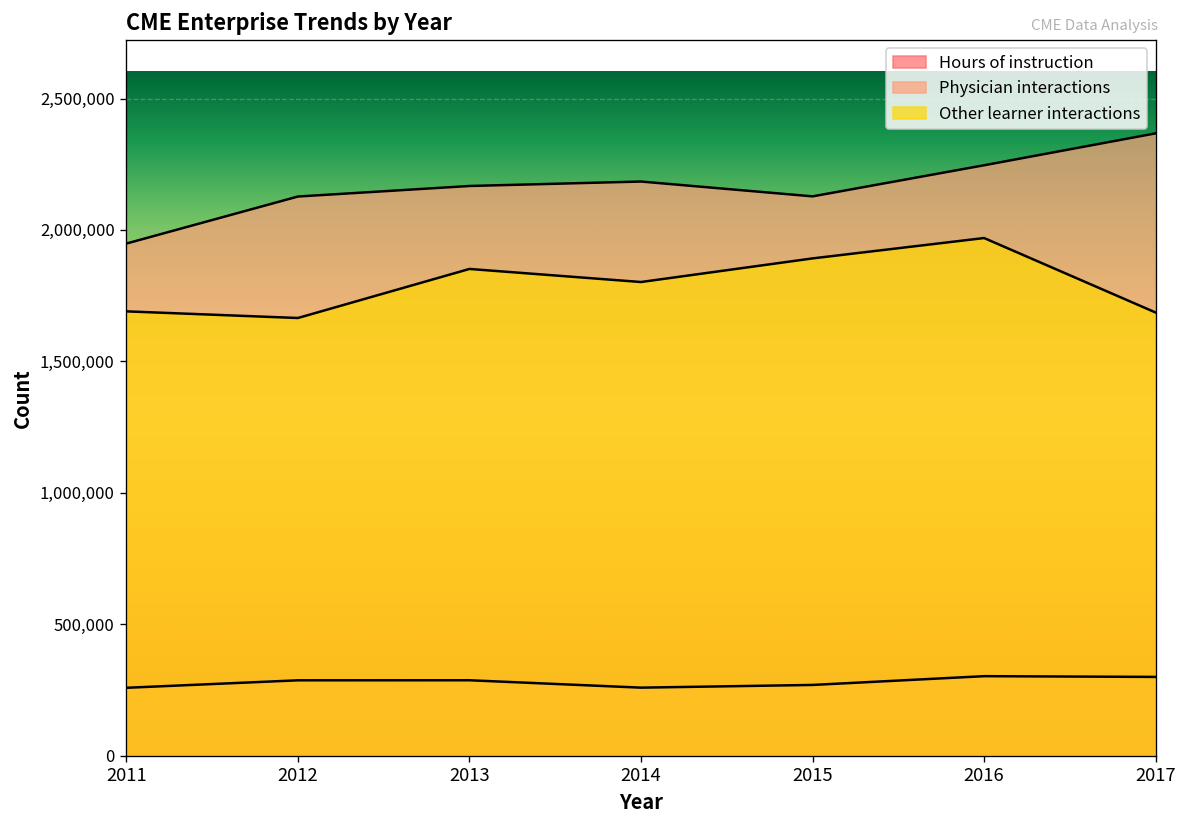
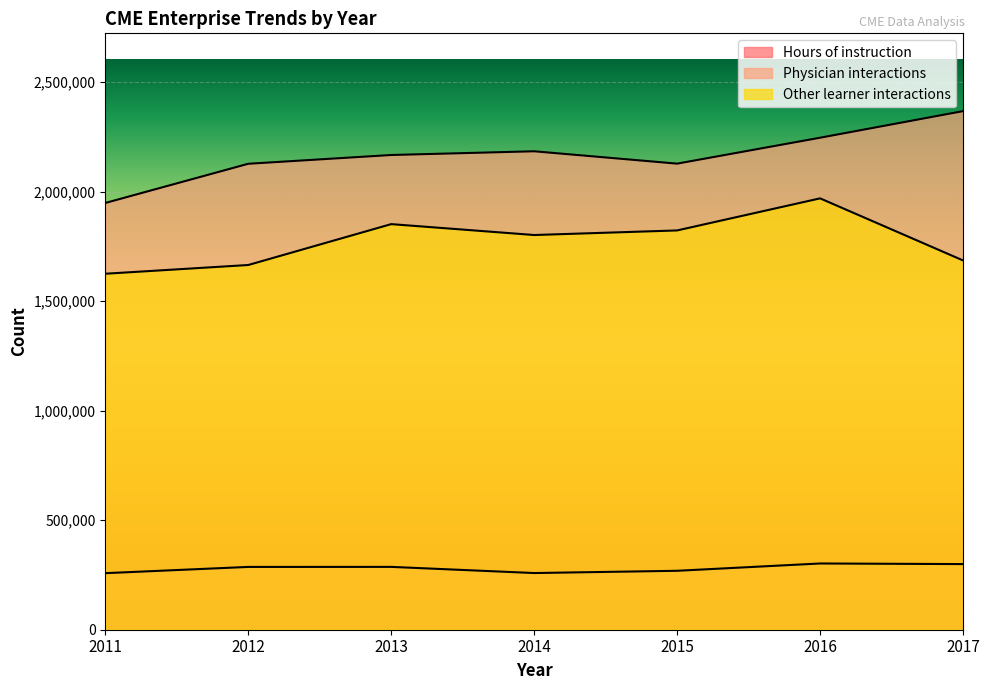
  {
    "Other learner interactions": {
-     "2011": "1,690,000",
+     "2011": "1,630,000",
      "2012": "1,660,000",
      "2013": "1,850,000",
      "2014": "1,800,000",
-     "2015": "1,890,000",
+     "2015": "1,820,000",
      "2016": "1,970,000",
      "2017": "1,690,000"
    }
  }
